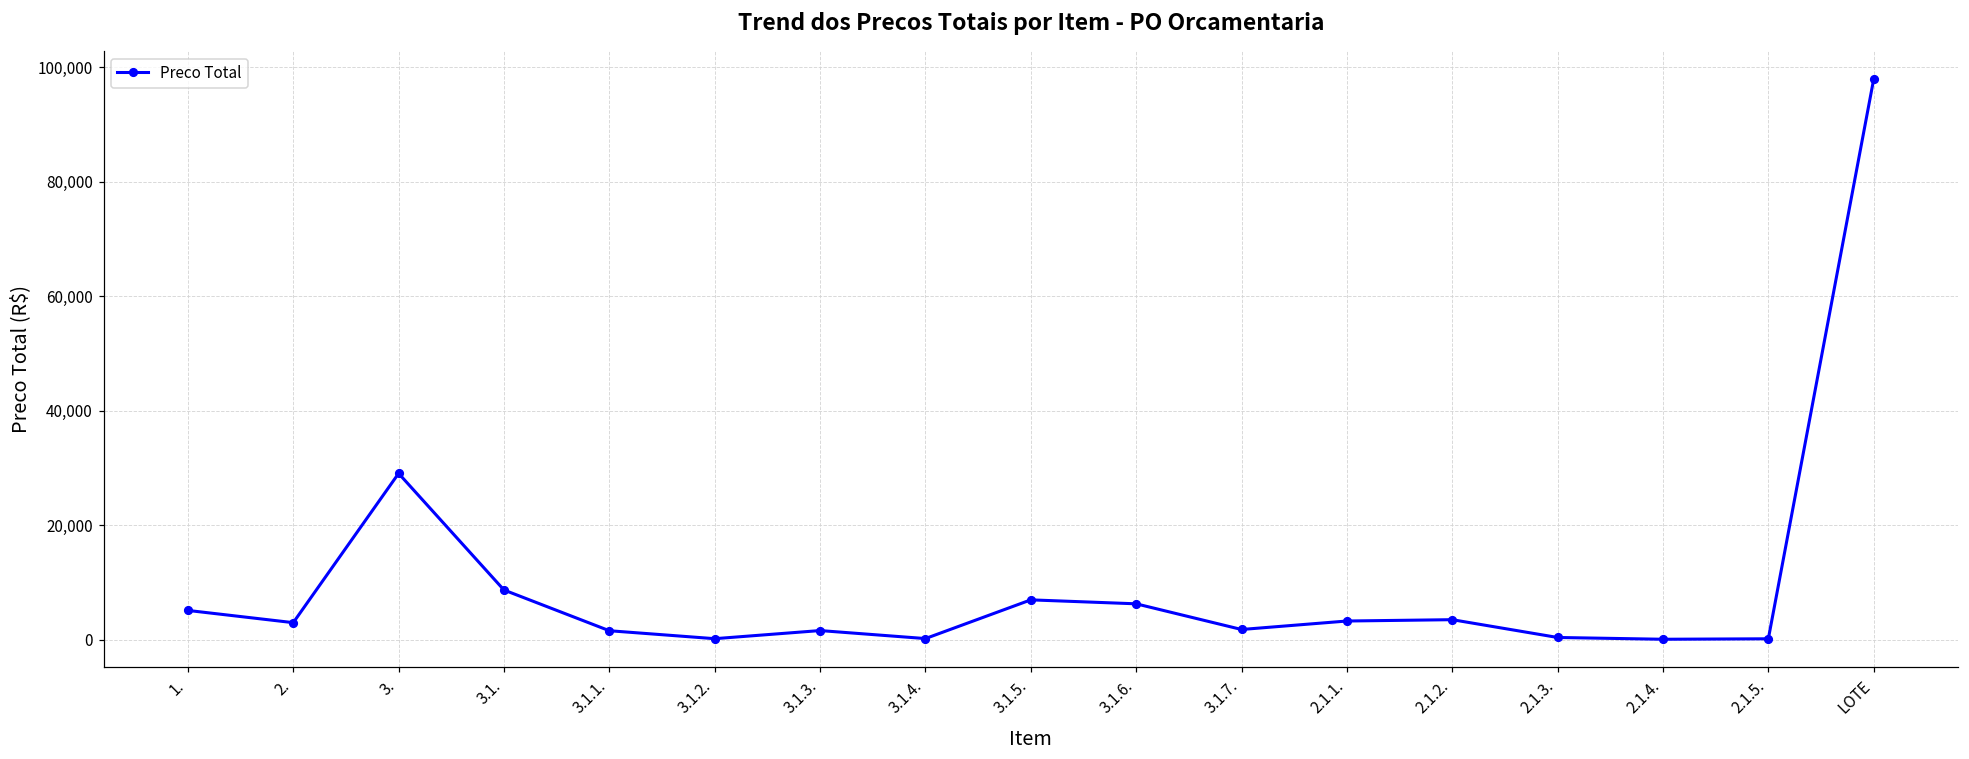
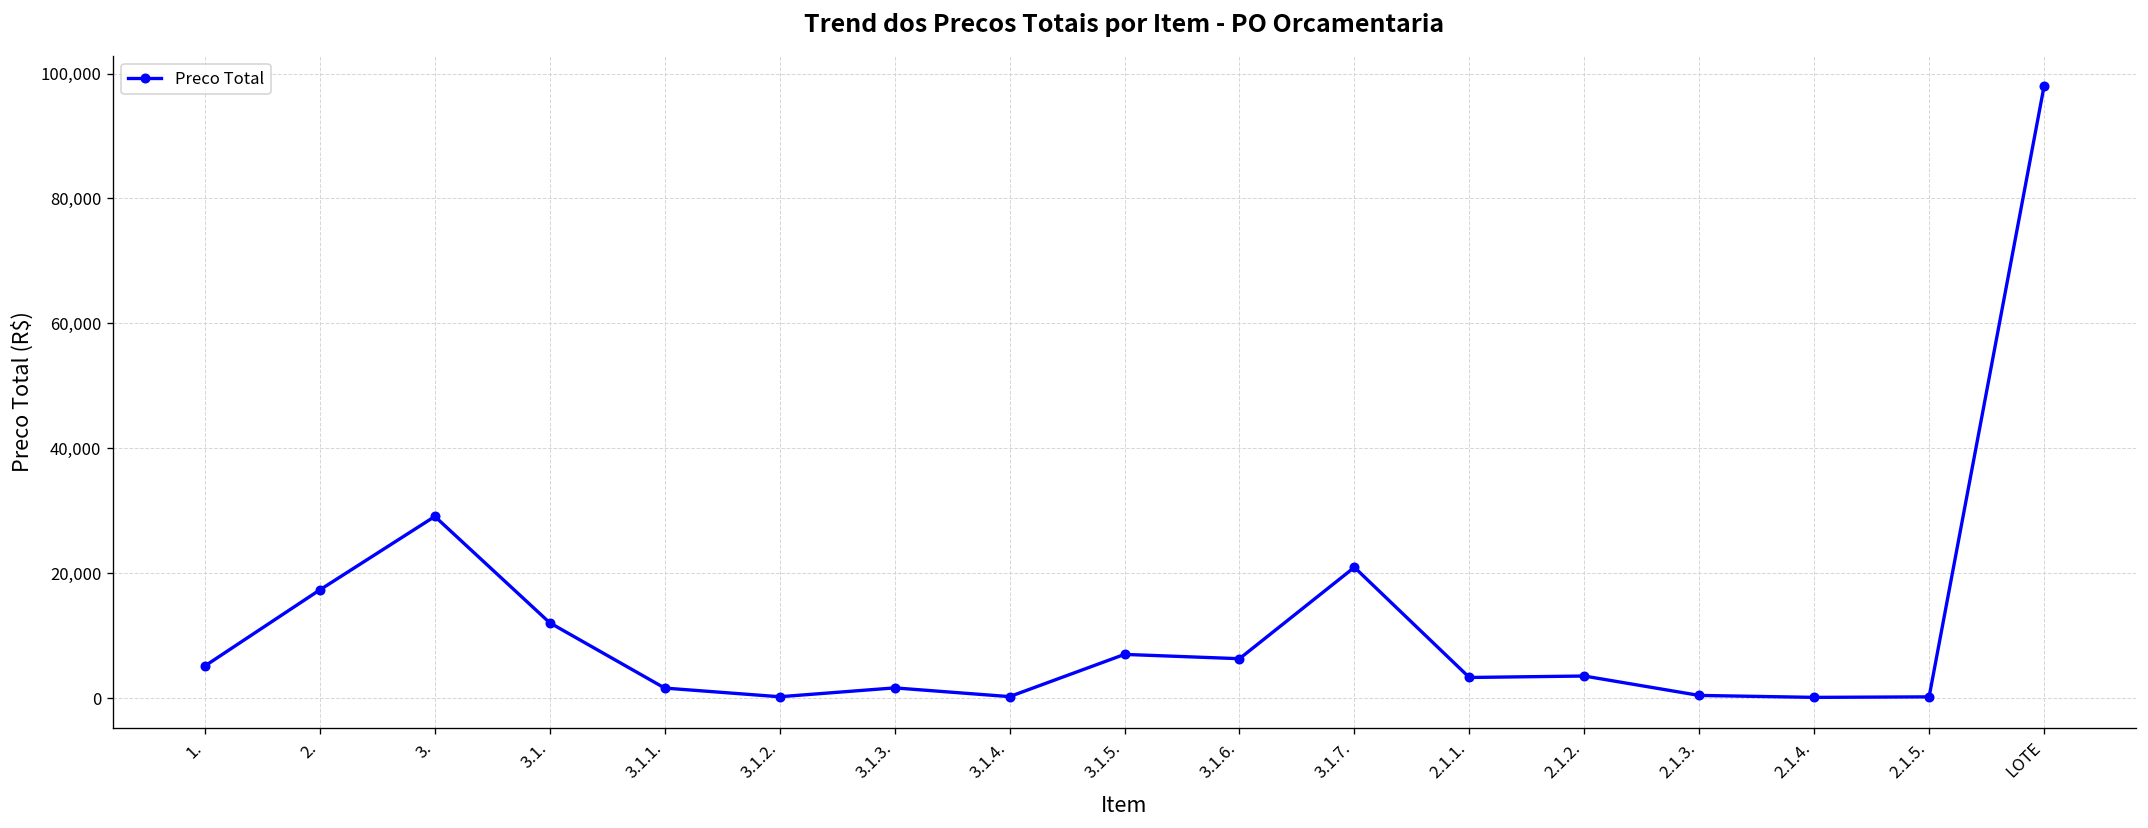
  {
    "1.": "5,000",
-   "2.": "3,000",
+   "2.": "17,000",
    "3.": "29,000",
-   "3.1.": "9,000",
+   "3.1.": "12,000",
    "3.1.1.": "2,000",
    "3.1.2.": "0",
    "3.1.3.": "2,000",
    "3.1.4.": "0",
    "3.1.5.": "7,000",
    "3.1.6.": "6,000",
-   "3.1.7.": "2,000",
+   "3.1.7.": "21,000",
    "2.1.1.": "3,000",
    "2.1.2.": "4,000",
    "2.1.3.": "0",
    "2.1.4.": "0",
    "2.1.5.": "0",
    "LOTE": "98,000"
  }
